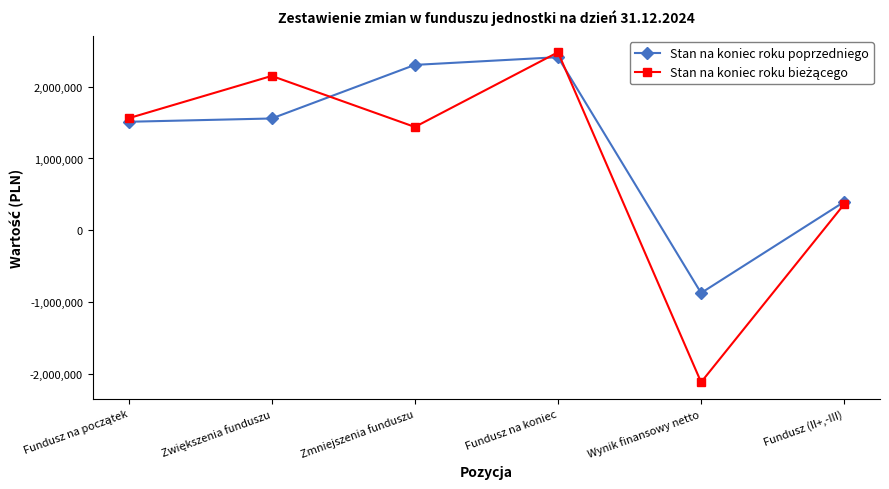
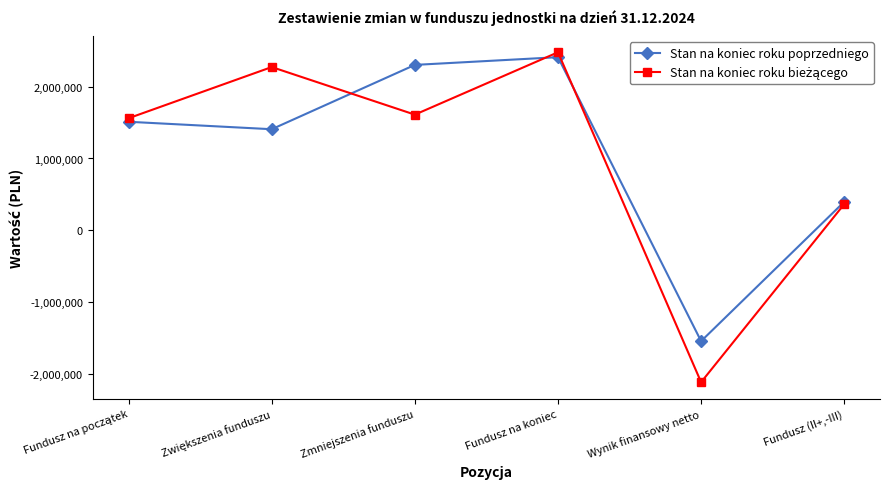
  {
    "Stan na koniec roku poprzedniego": {
      "Fundusz na początek": "1,500,000",
-     "Zwiększenia funduszu": "1,600,000",
+     "Zwiększenia funduszu": "1,400,000",
      "Zmniejszenia funduszu": "2,300,000",
      "Fundusz na koniec": "2,400,000",
-     "Wynik finansowy netto": "-900,000"
+     "Wynik finansowy netto": "-1,500,000"
    },
    "Stan na koniec roku bieżącego": {
      "Fundusz na początek": "1,600,000",
-     "Zwiększenia funduszu": "2,100,000",
-     "Zmniejszenia funduszu": "1,400,000",
+     "Zwiększenia funduszu": "2,300,000",
+     "Zmniejszenia funduszu": "1,600,000",
      "Fundusz na koniec": "2,500,000",
      "Wynik finansowy netto": "-2,100,000"
    }
  }
